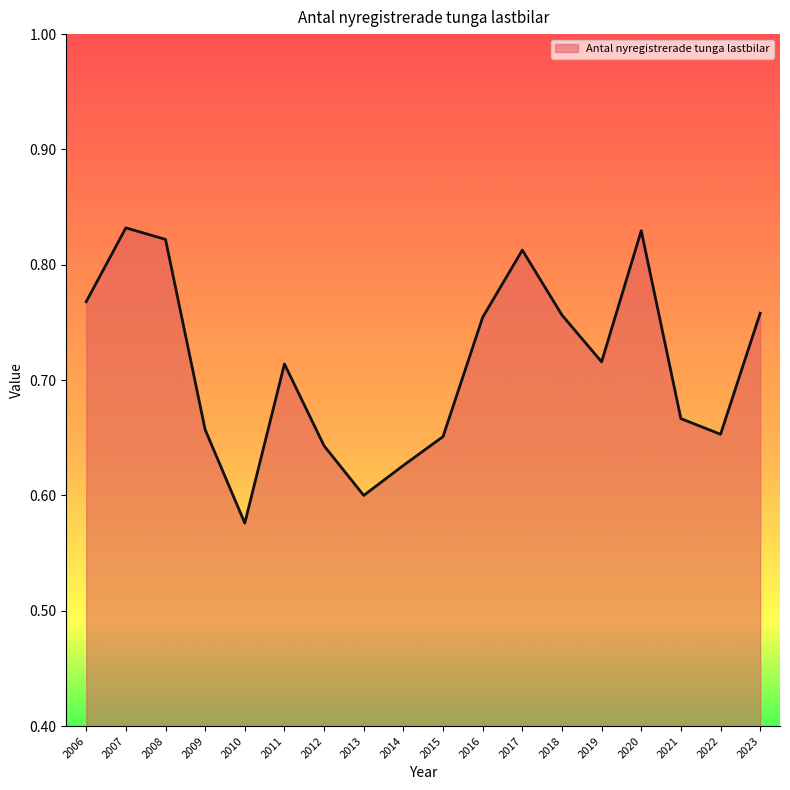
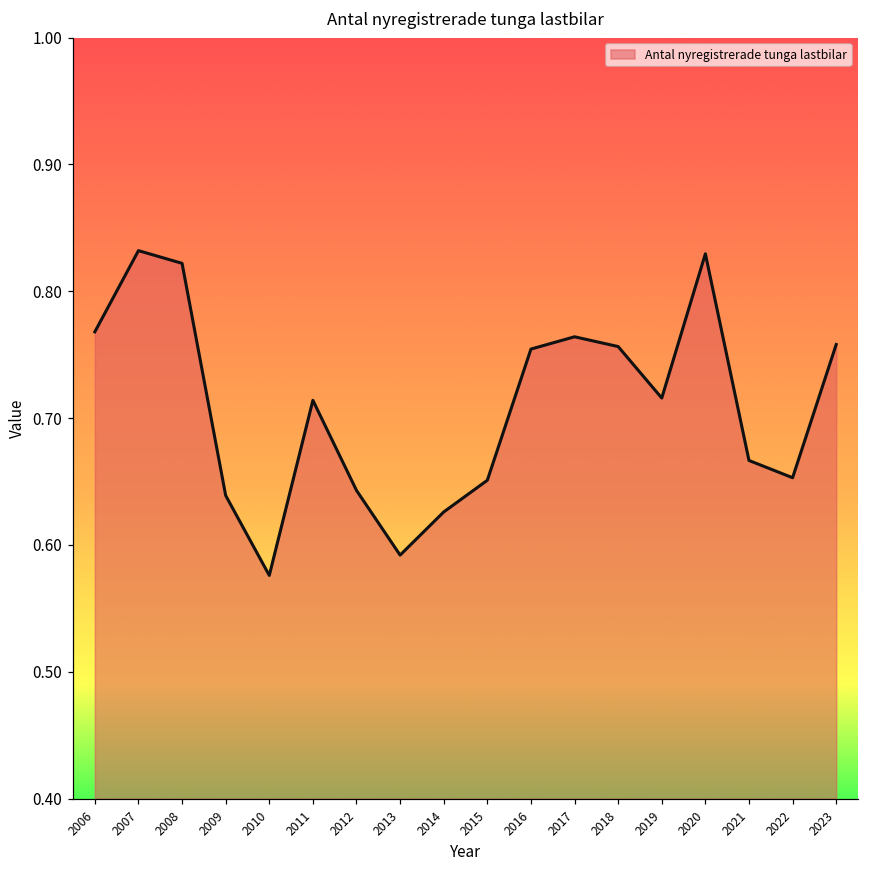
  {
    "2006": 0.768,
    "2007": 0.832,
    "2008": 0.822,
-   "2009": 0.657,
+   "2009": 0.639,
    "2010": 0.576,
    "2011": 0.714,
    "2012": 0.643,
-   "2013": 0.600,
+   "2013": 0.592,
    "2014": 0.626,
    "2015": 0.651,
    "2016": 0.754,
-   "2017": 0.813,
+   "2017": 0.764,
    "2018": 0.756,
    "2019": 0.716,
    "2020": 0.830,
    "2021": 0.667,
    "2022": 0.653,
    "2023": 0.758
  }
